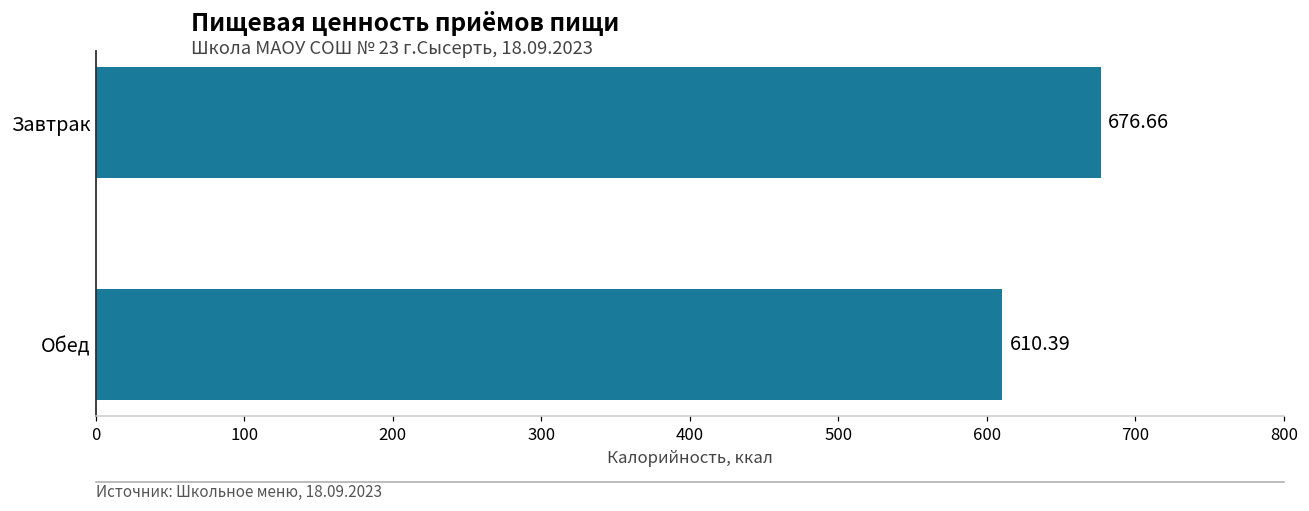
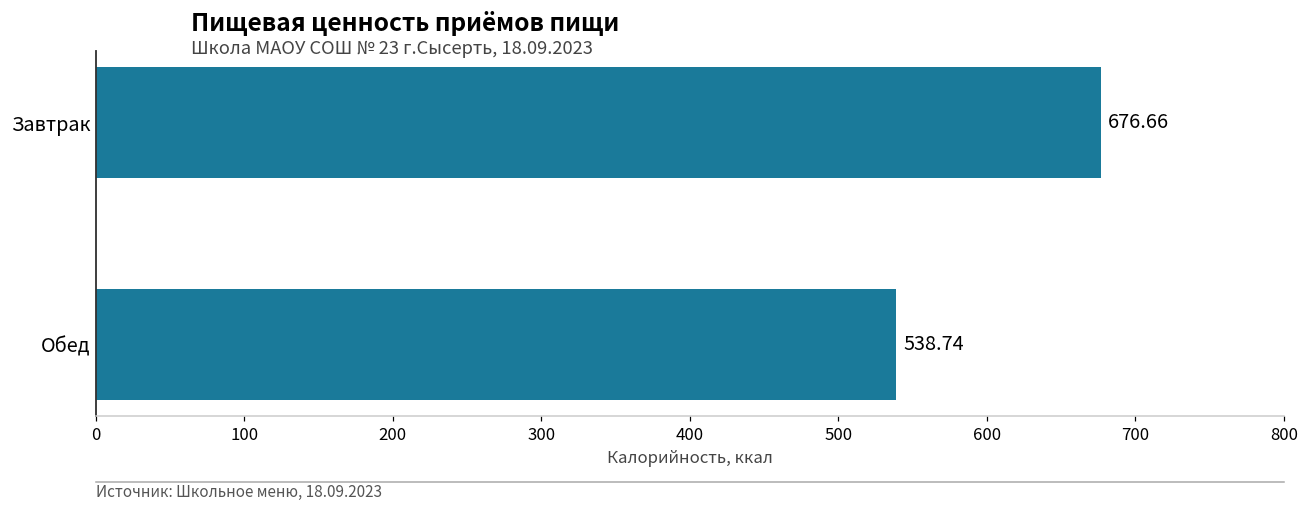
  {
    "Завтрак": 676.66,
-   "Обед": 610.39
+   "Обед": 538.74
  }
